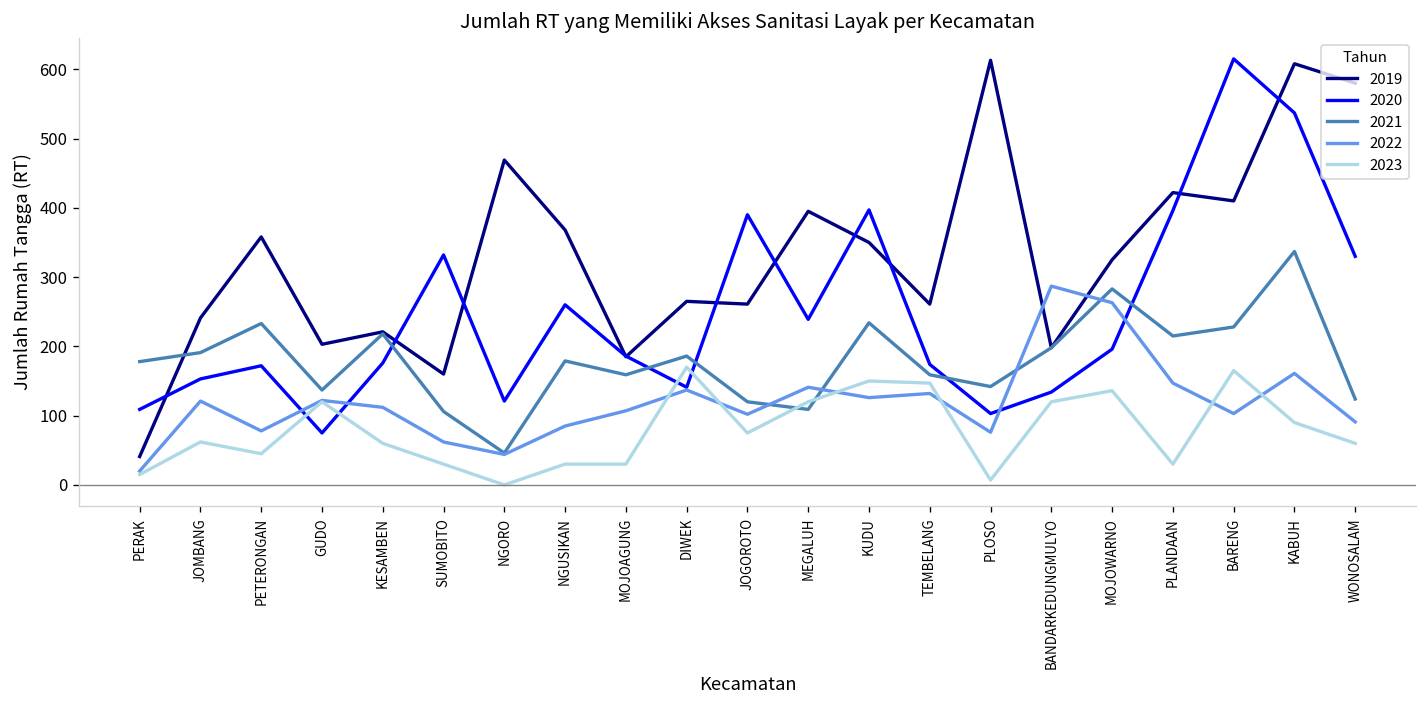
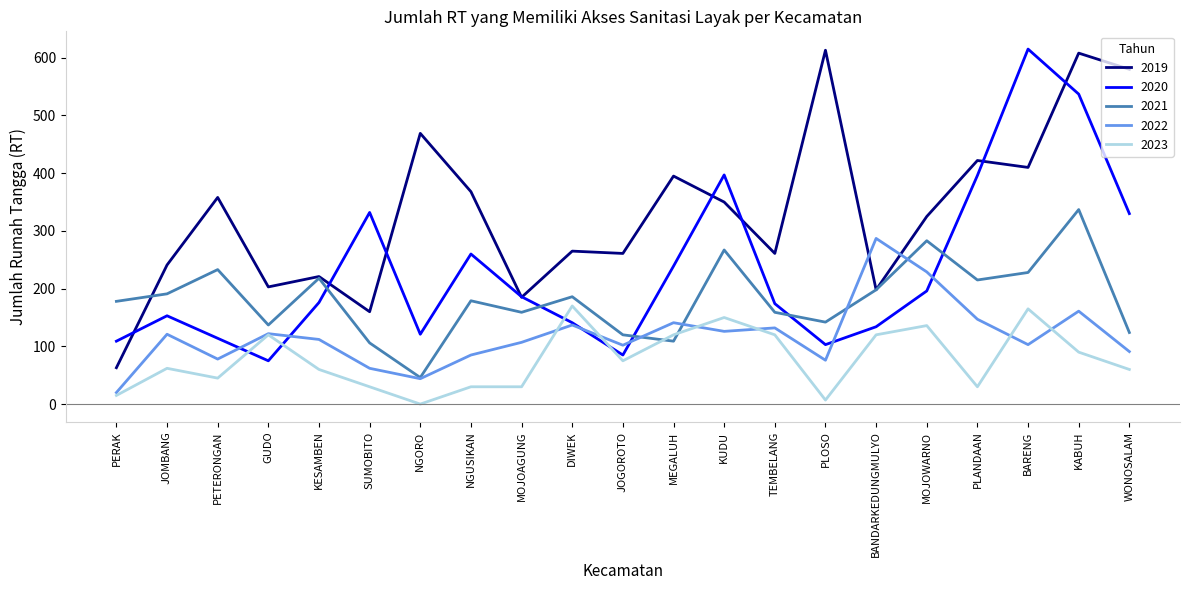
  {
    "2019": {
-     "PERAK": 40,
+     "PERAK": 60,
      "JOMBANG": 240,
      "PETERONGAN": 360,
      "GUDO": 200,
      "SUMOBITO": 160,
      "NGORO": 470,
      "NGUSIKAN": 370,
      "DIWEK": 270,
      "JOGOROTO": 260,
      "MEGALUH": 400,
      "KUDU": 350,
      "TEMBELANG": 260,
      "PLOSO": 610,
      "MOJOWARNO": 330,
      "PLANDAAN": 420,
      "BARENG": 410,
      "KABUH": 610
    },
    "2020": {
      "PERAK": 110,
      "JOMBANG": 150,
-     "PETERONGAN": 170,
+     "PETERONGAN": 110,
      "GUDO": 80,
      "KESAMBEN": 180,
      "SUMOBITO": 330,
      "NGORO": 120,
      "NGUSIKAN": 260,
-     "JOGOROTO": 390,
+     "JOGOROTO": 90,
      "MEGALUH": 240,
      "KUDU": 400,
      "TEMBELANG": 170,
      "PLOSO": 100,
      "BANDARKEDUNGMULYO": 130,
      "MOJOWARNO": 200,
      "PLANDAAN": 400,
      "BARENG": 620,
      "KABUH": 540,
      "WONOSALAM": 330
    },
    "2021": {
      "PERAK": 180,
      "JOMBANG": 190,
      "PETERONGAN": 230,
      "GUDO": 140,
      "SUMOBITO": 110,
      "NGUSIKAN": 180,
      "MOJOAGUNG": 160,
      "DIWEK": 190,
      "JOGOROTO": 120,
      "MEGALUH": 110,
-     "KUDU": 230,
+     "KUDU": 270,
      "TEMBELANG": 160,
      "PLOSO": 140,
      "MOJOWARNO": 280,
      "PLANDAAN": 220,
      "BARENG": 230,
      "KABUH": 340,
      "WONOSALAM": 120
    },
    "2022": {
      "PERAK": 20,
      "JOMBANG": 120,
      "PETERONGAN": 80,
      "KESAMBEN": 110,
      "SUMOBITO": 60,
      "NGUSIKAN": 90,
      "MOJOAGUNG": 110,
      "JOGOROTO": 100,
      "MEGALUH": 140,
      "KUDU": 130,
      "TEMBELANG": 130,
      "PLOSO": 80,
      "BANDARKEDUNGMULYO": 290,
-     "MOJOWARNO": 260,
+     "MOJOWARNO": 230,
      "PLANDAAN": 150,
      "BARENG": 100,
      "KABUH": 160,
      "WONOSALAM": 90
    },
    "2023": {
      "PERAK": 20,
      "JOMBANG": 60,
      "PETERONGAN": 50,
      "KESAMBEN": 60,
      "SUMOBITO": 30,
      "NGORO": 0,
      "NGUSIKAN": 30,
      "MOJOAGUNG": 30,
      "DIWEK": 170,
      "JOGOROTO": 80,
      "MEGALUH": 120,
      "KUDU": 150,
-     "TEMBELANG": 150,
+     "TEMBELANG": 120,
      "PLOSO": 10,
      "BANDARKEDUNGMULYO": 120,
      "MOJOWARNO": 140,
      "PLANDAAN": 30,
      "BARENG": 170,
      "KABUH": 90,
      "WONOSALAM": 60
    }
  }
